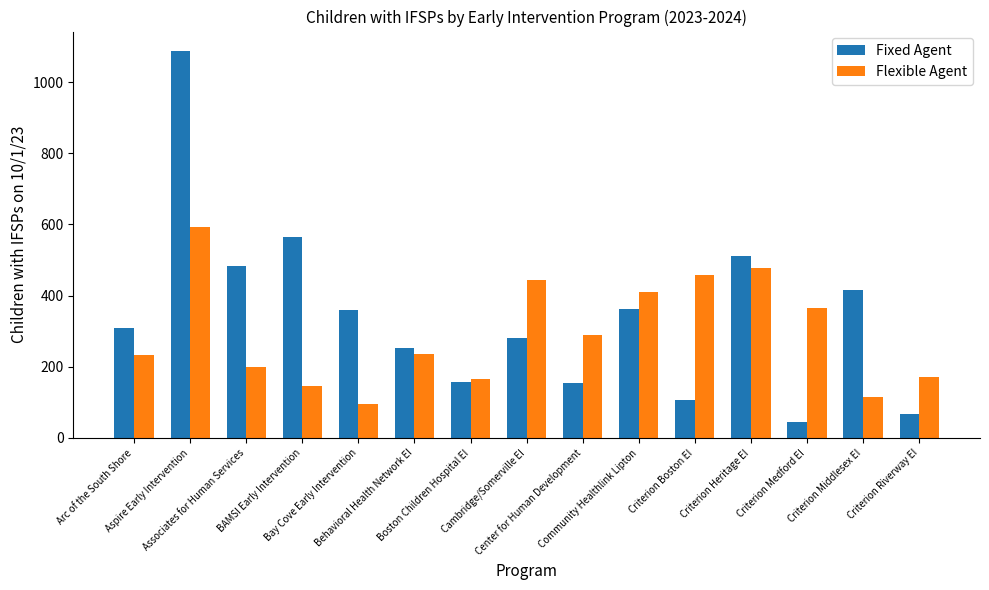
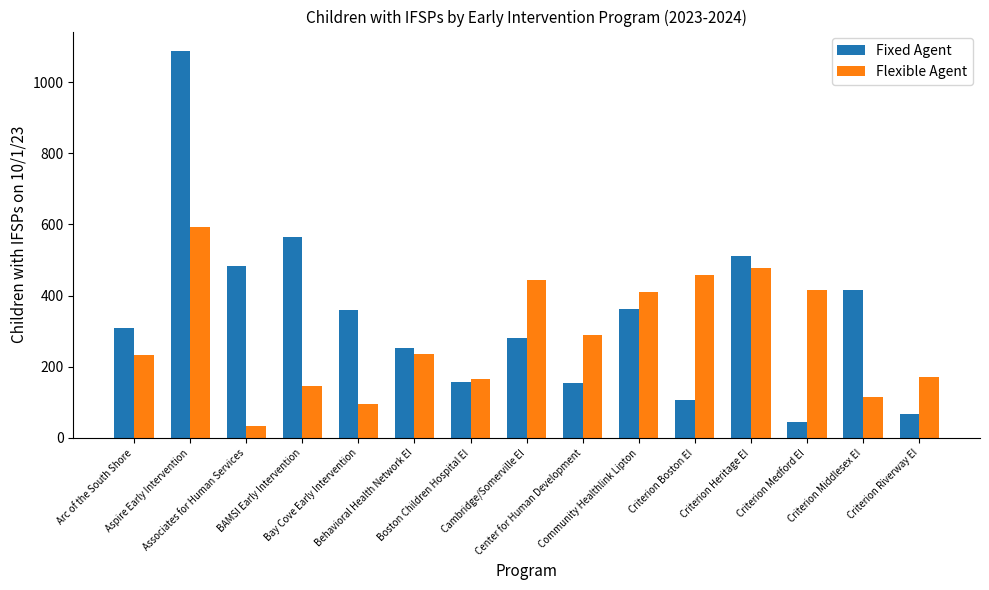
  {
    "Fixed Agent": {
      "Arc of the South Shore": 310,
      "Aspire Early Intervention": 1090,
      "Associates for Human Services": 480,
      "BAMSI Early Intervention": 570,
      "Bay Cove Early Intervention": 360,
      "Behavioral Health Network EI": 250,
      "Boston Children Hospital EI": 160,
      "Cambridge/Somerville EI": 280,
      "Center for Human Development": 150,
      "Community Healthlink Lipton": 360,
      "Criterion Boston EI": 110,
      "Criterion Heritage EI": 510,
      "Criterion Medford EI": 50,
      "Criterion Middlesex EI": 420,
      "Criterion Riverway EI": 70
    },
    "Flexible Agent": {
      "Arc of the South Shore": 230,
      "Aspire Early Intervention": 590,
-     "Associates for Human Services": 200,
+     "Associates for Human Services": 30,
      "BAMSI Early Intervention": 150,
      "Bay Cove Early Intervention": 90,
      "Behavioral Health Network EI": 240,
      "Boston Children Hospital EI": 170,
      "Cambridge/Somerville EI": 440,
      "Center for Human Development": 290,
      "Community Healthlink Lipton": 410,
      "Criterion Boston EI": 460,
      "Criterion Heritage EI": 480,
-     "Criterion Medford EI": 360,
+     "Criterion Medford EI": 420,
      "Criterion Middlesex EI": 110,
      "Criterion Riverway EI": 170
    }
  }
